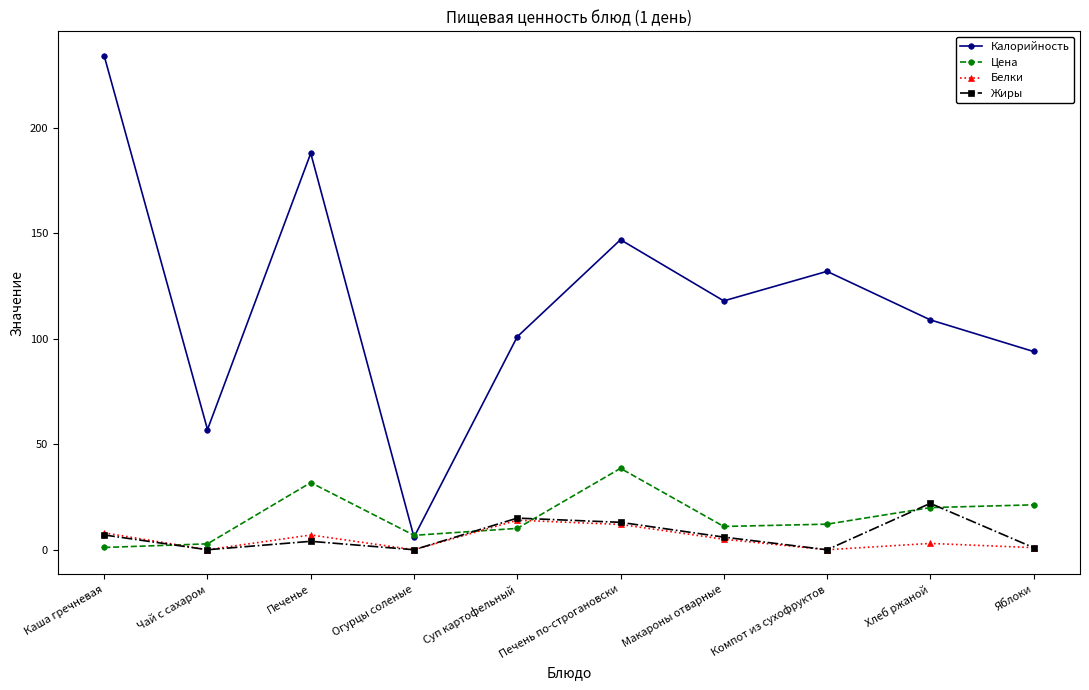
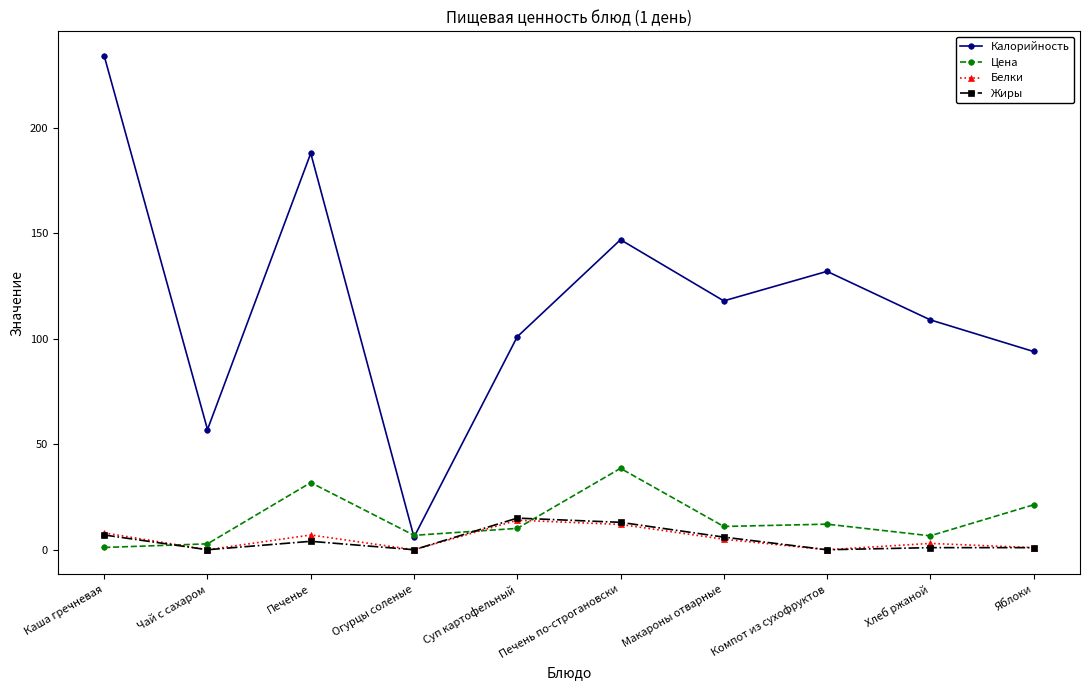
  {
    "Калорийность": {
      "Каша гречневая": 234,
      "Чай с сахаром": 57,
      "Печенье": 188,
      "Суп картофельный": 101,
      "Печень по-строгановски": 147,
      "Макароны отварные": 118,
      "Компот из сухофруктов": 132,
      "Хлеб ржаной": 109,
      "Яблоки": 94
    },
    "Цена": {
      "Каша гречневая": 1,
      "Чай с сахаром": 3,
      "Печенье": 32,
      "Суп картофельный": 10,
      "Печень по-строгановски": 39,
      "Макароны отварные": 11,
      "Компот из сухофруктов": 12,
-     "Хлеб ржаной": 20,
+     "Хлеб ржаной": 7,
      "Яблоки": 21
    },
    "Белки": {
      "Печенье": 7,
      "Хлеб ржаной": 3
    },
    "Жиры": {
      "Печенье": 4,
-     "Хлеб ржаной": 22
+     "Хлеб ржаной": 1
    }
  }
